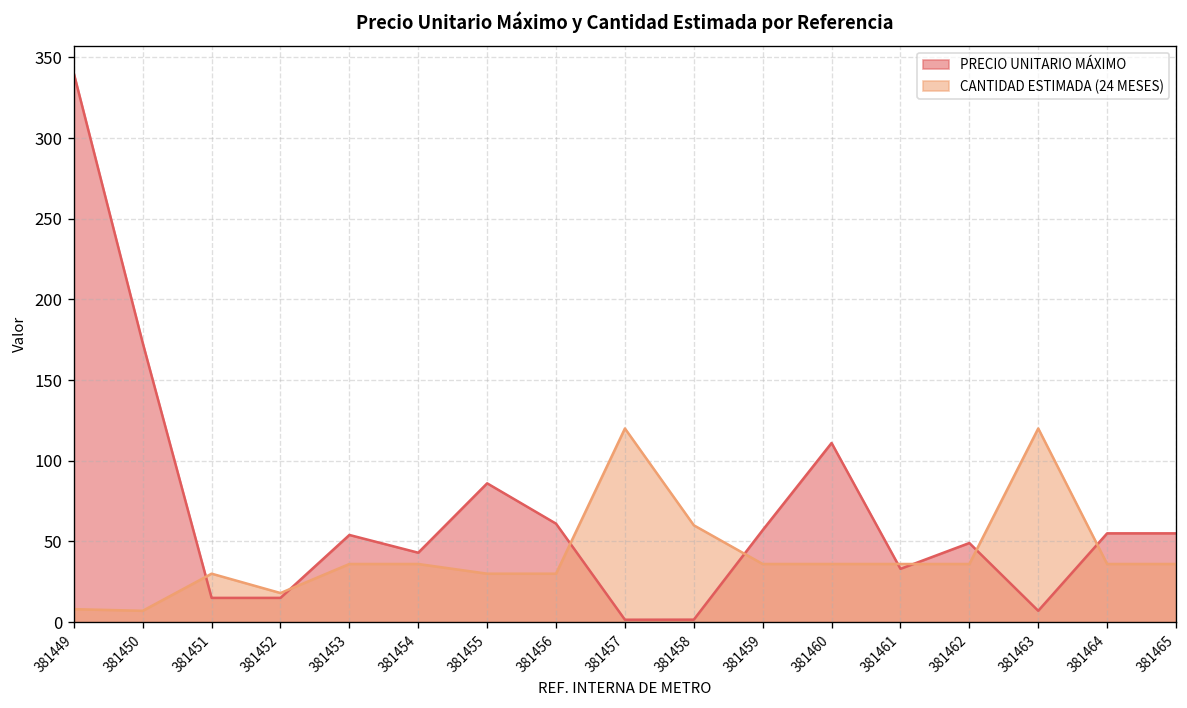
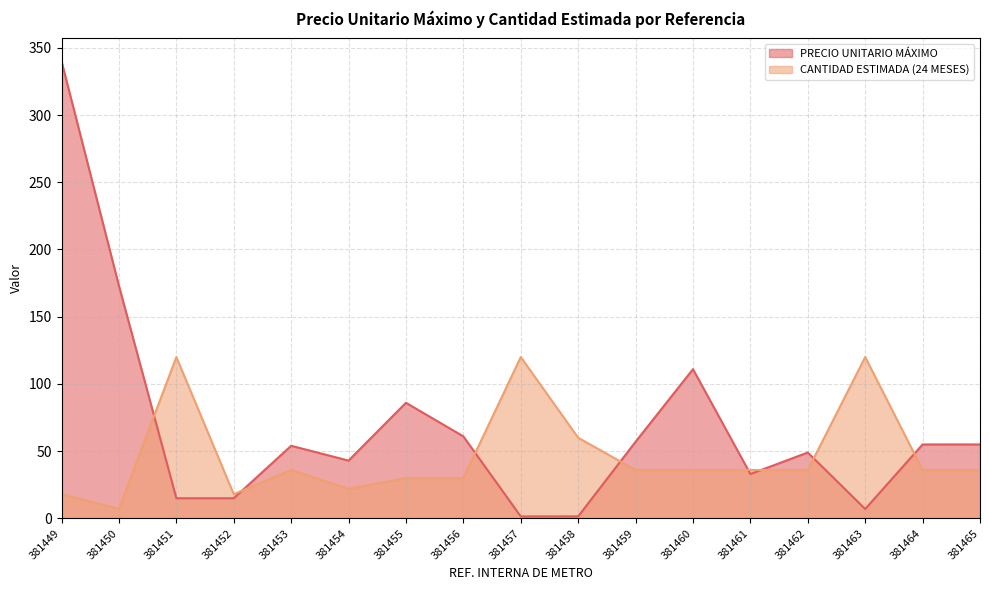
  {
    "PRECIO UNITARIO MÁXIMO": {
      "381449": 340,
      "381450": 173,
      "381451": 15,
      "381452": 15,
      "381453": 54,
      "381454": 43,
      "381455": 86,
      "381456": 61,
      "381457": 1,
      "381458": 2,
      "381459": 57,
      "381460": 111,
      "381461": 33,
      "381462": 49,
      "381463": 7,
      "381464": 55,
      "381465": 55
    },
    "CANTIDAD ESTIMADA (24 MESES)": {
-     "381449": 8,
+     "381449": 18,
      "381450": 7,
-     "381451": 30,
+     "381451": 120,
      "381452": 18,
      "381453": 36,
-     "381454": 36,
+     "381454": 22,
      "381455": 30,
      "381456": 30,
      "381457": 120,
      "381458": 60,
      "381459": 36,
      "381460": 36,
      "381461": 36,
      "381462": 36,
      "381463": 120,
      "381464": 36,
      "381465": 36
    }
  }
